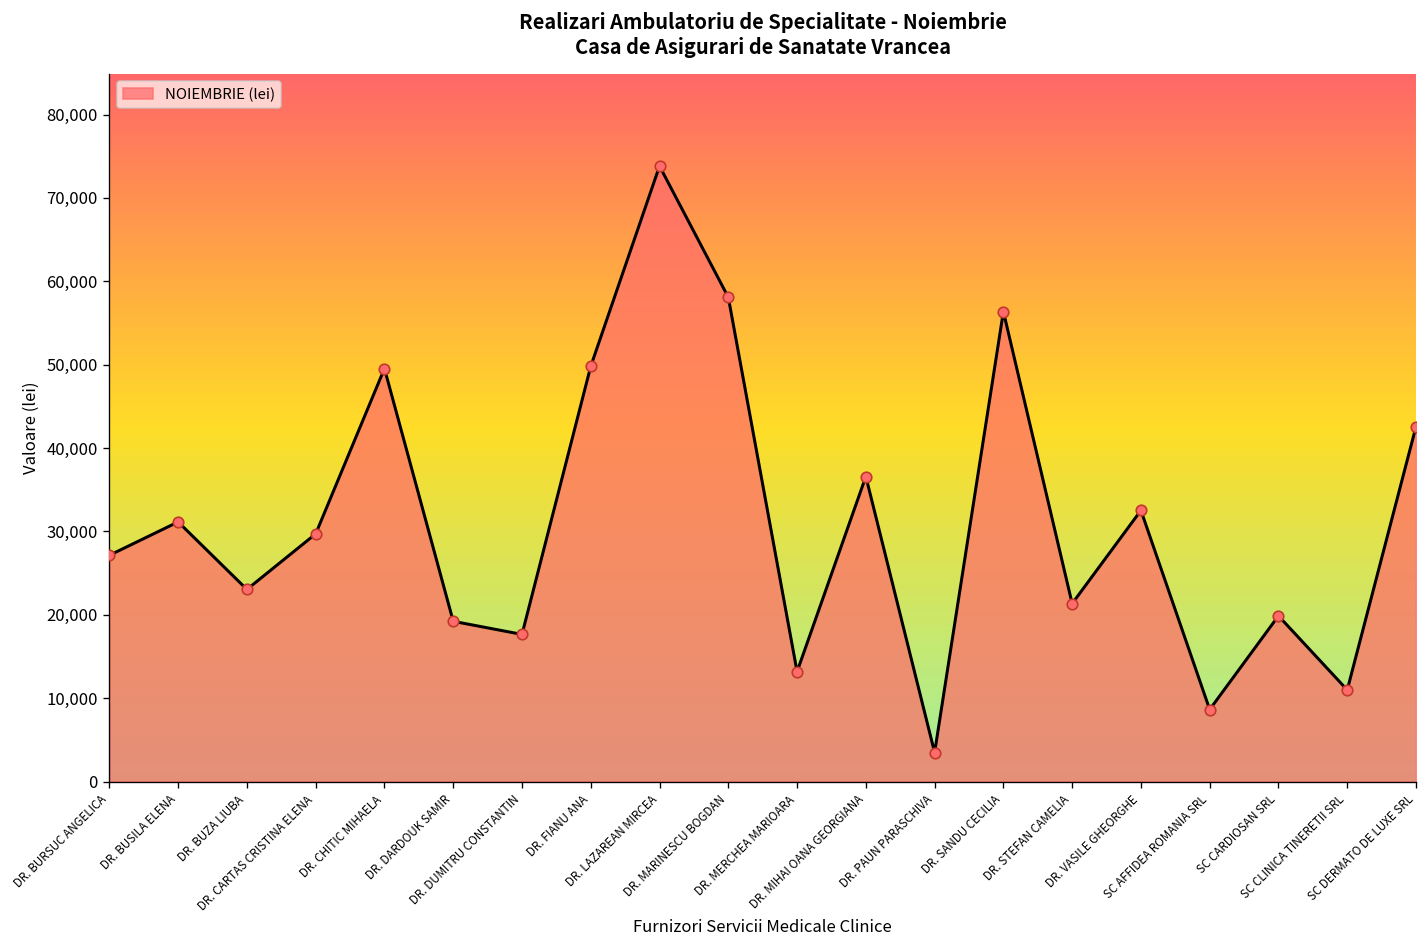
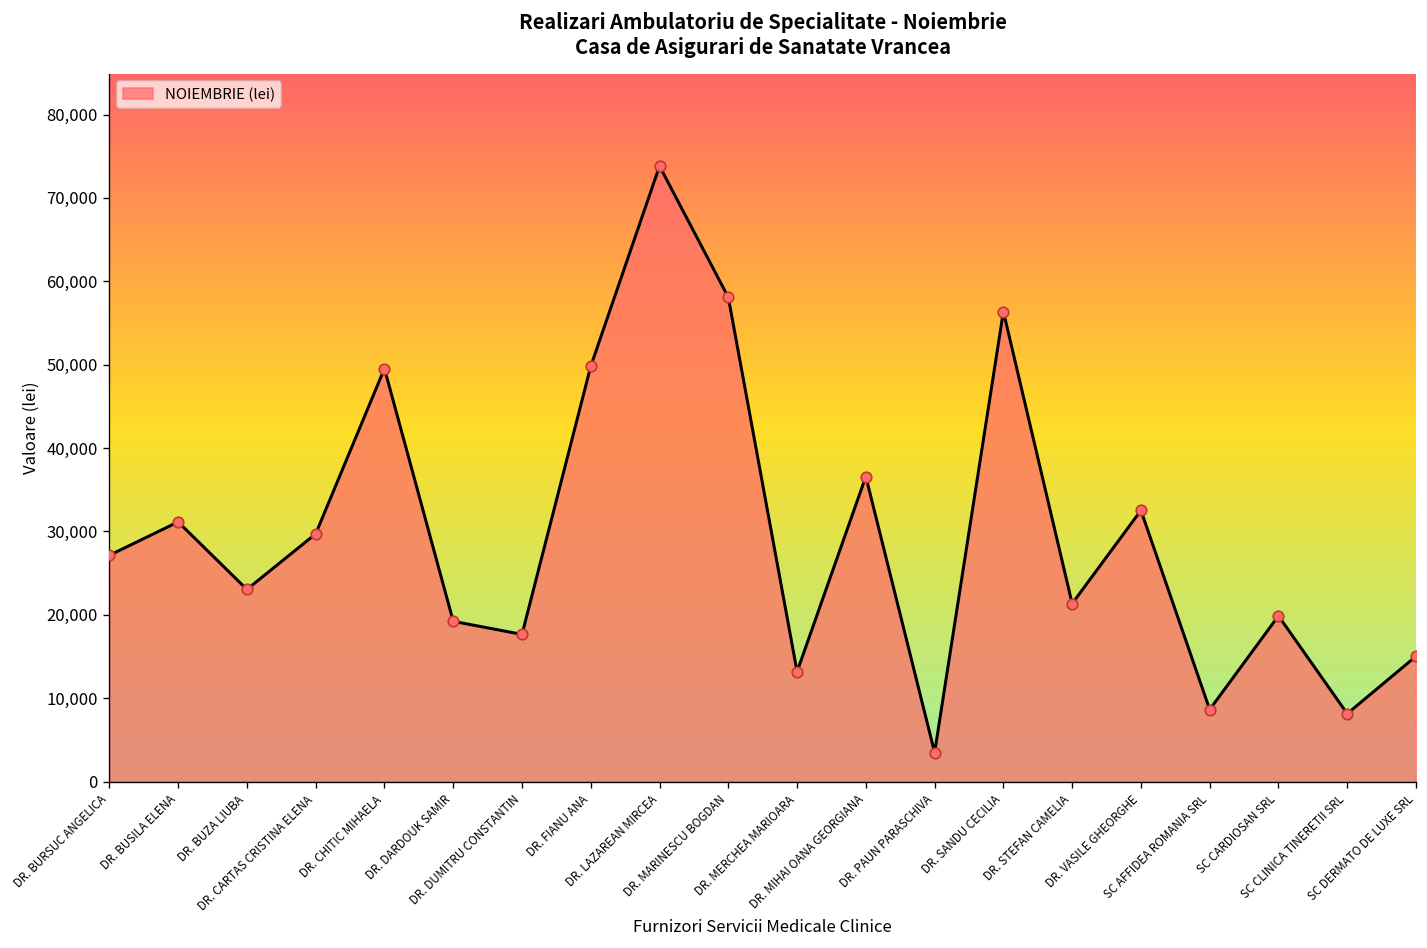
  {
    "DR. BURSUC ANGELICA": "27,000",
    "DR. BUSILA ELENA": "31,000",
    "DR. BUZA LIUBA": "23,000",
    "DR. CARTAS CRISTINA ELENA": "30,000",
    "DR. CHITIC MIHAELA": "50,000",
    "DR. DARDOUK SAMIR": "19,000",
    "DR. DUMITRU CONSTANTIN": "18,000",
    "DR. FIANU ANA": "50,000",
    "DR. LAZAREAN MIRCEA": "74,000",
    "DR. MARINESCU BOGDAN": "58,000",
    "DR. MERCHEA MARIOARA": "13,000",
    "DR. MIHAI OANA GEORGIANA": "37,000",
    "DR. PAUN PARASCHIVA": "3,000",
    "DR. SANDU CECILIA": "56,000",
    "DR. STEFAN CAMELIA": "21,000",
    "DR. VASILE GHEORGHE": "33,000",
    "SC AFFIDEA ROMANIA SRL": "9,000",
    "SC CARDIOSAN SRL": "20,000",
-   "SC CLINICA TINERETII SRL": "11,000",
-   "SC DERMATO DE LUXE SRL": "43,000"
+   "SC CLINICA TINERETII SRL": "8,000",
+   "SC DERMATO DE LUXE SRL": "15,000"
  }
